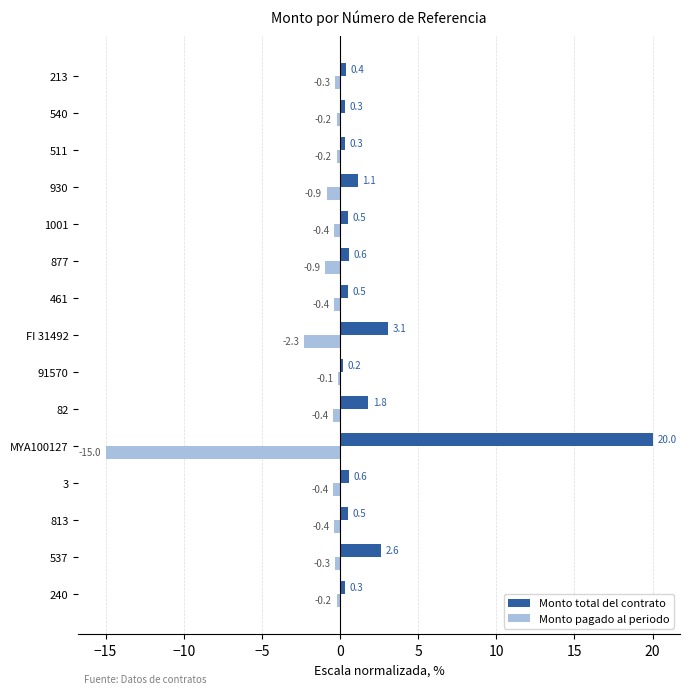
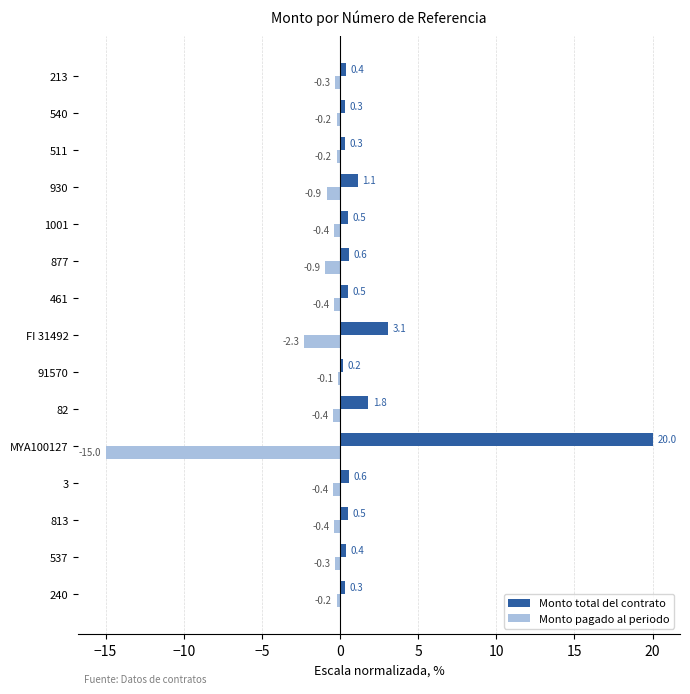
  {
    "Monto total del contrato": {
      "213": 0.4,
      "540": 0.3,
      "511": 0.3,
      "930": 1.1,
      "1001": 0.5,
      "877": 0.6,
      "461": 0.5,
      "FI 31492": 3.1,
      "91570": 0.2,
      "82": 1.8,
      "MYA100127": 20.0,
      "3": 0.6,
      "813": 0.5,
-     "537": 2.6,
+     "537": 0.4,
      "240": 0.3
    },
    "Monto pagado al periodo": {
      "213": -0.3,
      "540": -0.2,
      "511": -0.2,
      "930": -0.9,
      "1001": -0.4,
      "877": -0.9,
      "461": -0.4,
      "FI 31492": -2.3,
      "91570": -0.1,
      "82": -0.4,
      "MYA100127": -15.0,
      "3": -0.4,
      "813": -0.4,
      "537": -0.3,
      "240": -0.2
    }
  }
